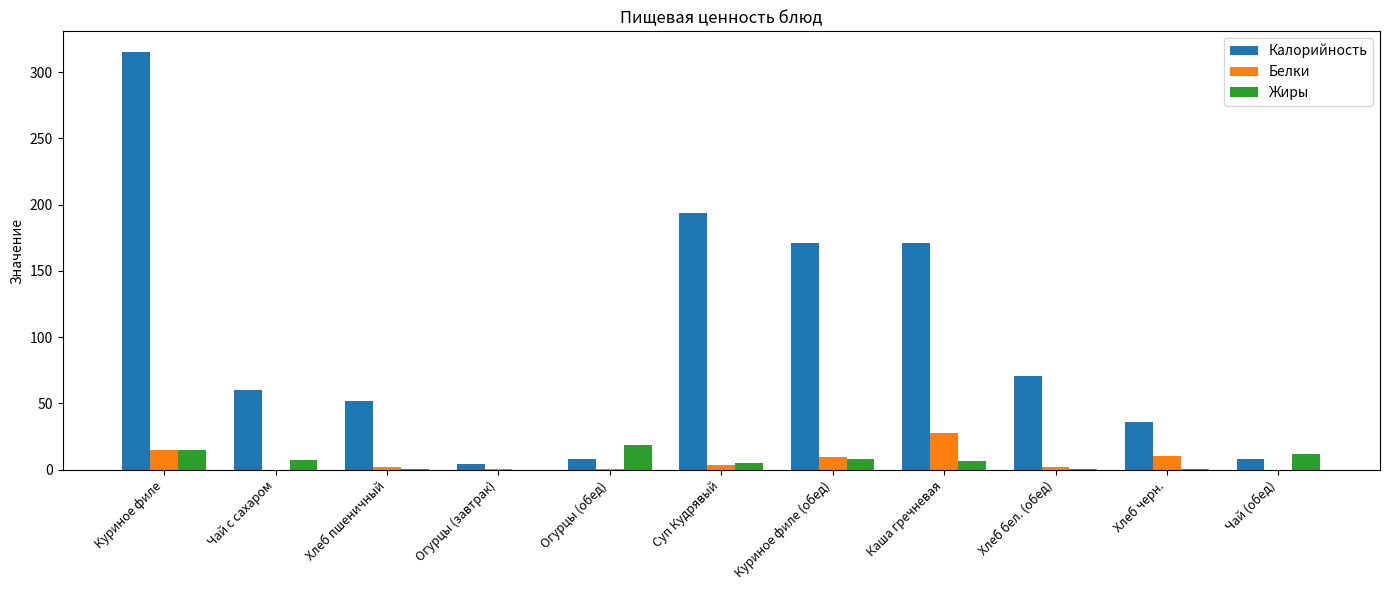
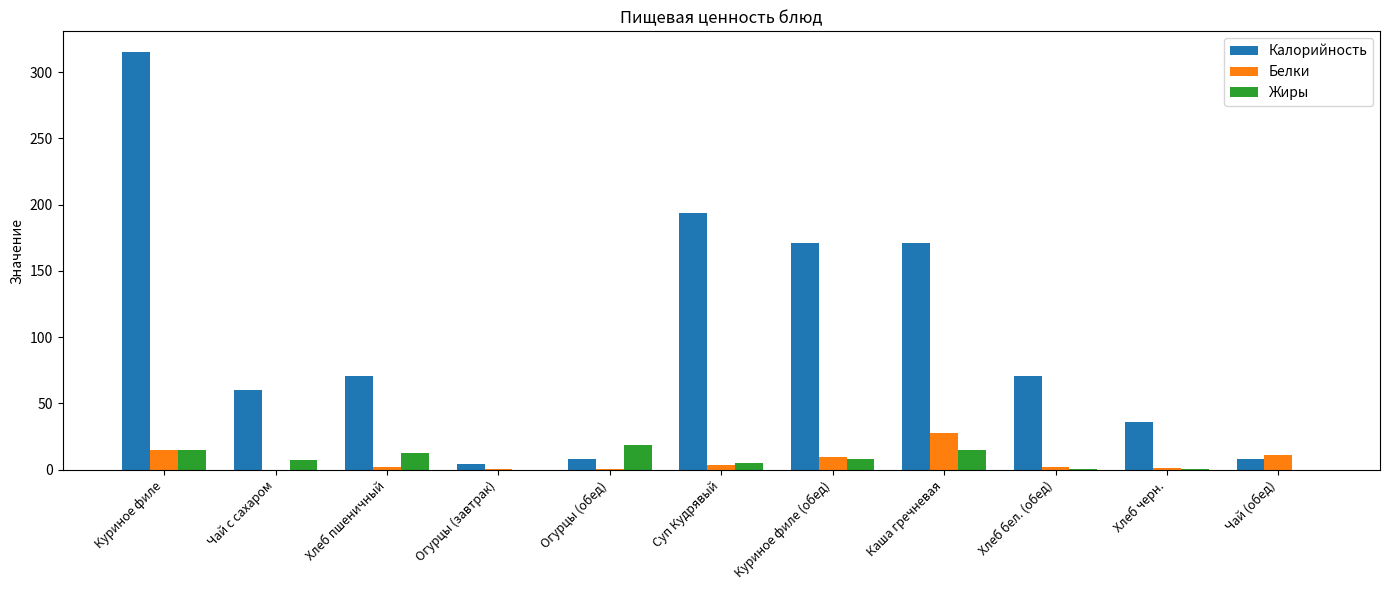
  {
    "Калорийность": {
      "Куриное филе": 315,
      "Чай с сахаром": 60,
-     "Хлеб пшеничный": 52,
+     "Хлеб пшеничный": 71,
      "Огурцы (завтрак)": 4,
      "Огурцы (обед)": 8,
      "Суп Кудрявый": 194,
      "Куриное филе (обед)": 171,
      "Каша гречневая": 171,
      "Хлеб бел. (обед)": 71,
      "Хлеб черн.": 36,
      "Чай (обед)": 8
    },
    "Белки": {
      "Куриное филе": 15,
      "Хлеб пшеничный": 2,
      "Суп Кудрявый": 3,
      "Куриное филе (обед)": 10,
      "Каша гречневая": 28,
      "Хлеб бел. (обед)": 2,
-     "Хлеб черн.": 10,
-     "Чай (обед)": 0
+     "Хлеб черн.": 1,
+     "Чай (обед)": 11
    },
    "Жиры": {
      "Куриное филе": 15,
      "Чай с сахаром": 7,
-     "Хлеб пшеничный": 0,
+     "Хлеб пшеничный": 12,
      "Огурцы (обед)": 18,
      "Суп Кудрявый": 5,
      "Куриное филе (обед)": 8,
-     "Каша гречневая": 7,
-     "Чай (обед)": 12
+     "Каша гречневая": 15,
+     "Чай (обед)": 0
    }
  }
